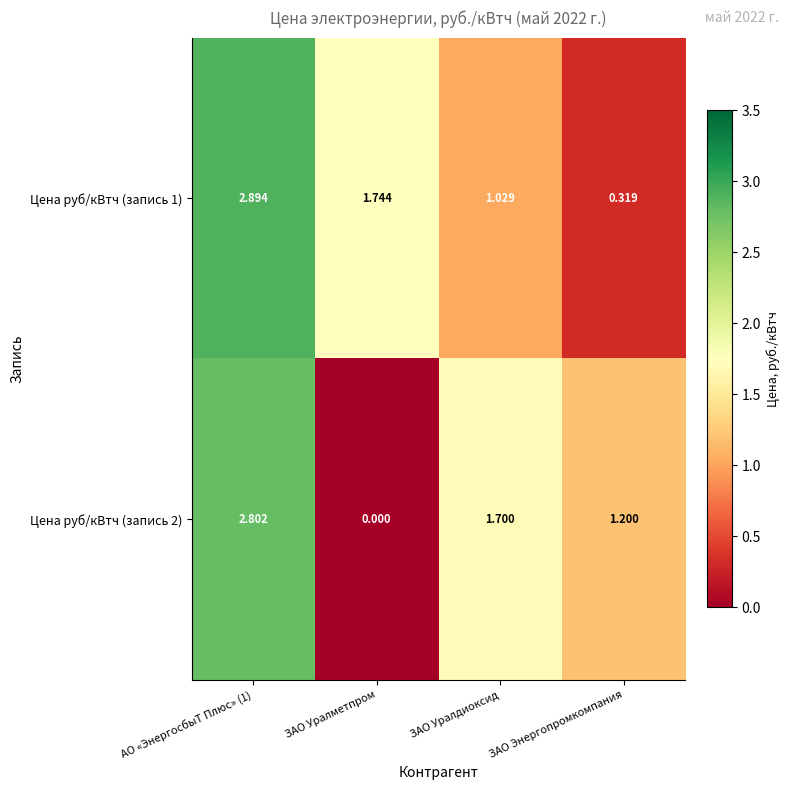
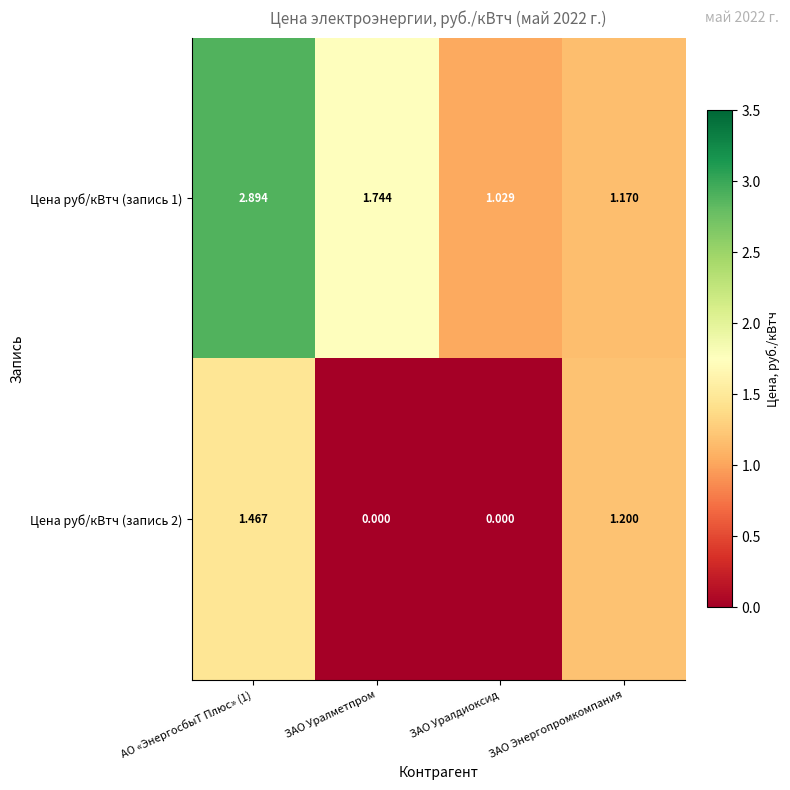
  {
    "Цена руб/кВтч (запись 1)": {
      "АО «ЭнергосбыТ Плюс» (1)": 2.894,
      "ЗАО Уралметпром": 1.744,
      "ЗАО Уралдиоксид": 1.029,
-     "ЗАО Энергопромкомпания": 0.319
+     "ЗАО Энергопромкомпания": 1.170
    },
    "Цена руб/кВтч (запись 2)": {
-     "АО «ЭнергосбыТ Плюс» (1)": 2.802,
+     "АО «ЭнергосбыТ Плюс» (1)": 1.467,
      "ЗАО Уралметпром": 0.000,
-     "ЗАО Уралдиоксид": 1.700,
+     "ЗАО Уралдиоксид": 0.000,
      "ЗАО Энергопромкомпания": 1.200
    }
  }
